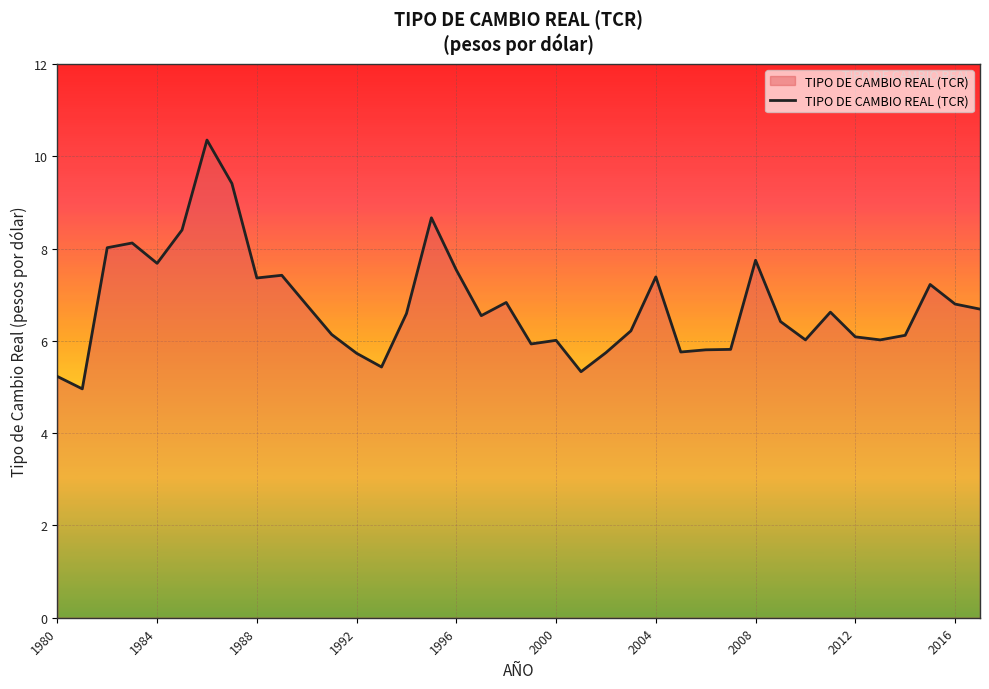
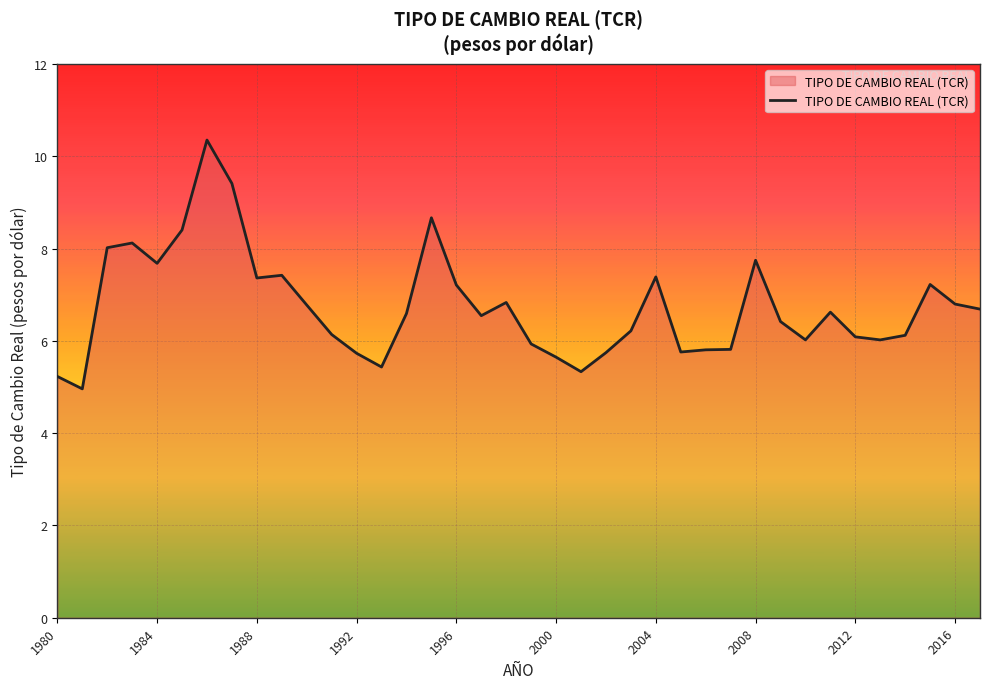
  {
    "1980": 5.2,
    "1984": 7.7,
    "1988": 7.4,
    "1992": 5.7,
-   "1996": 7.5,
-   "2000": 6.0,
+   "1996": 7.2,
+   "2000": 5.6,
    "2004": 7.4,
    "2008": 7.7,
    "2012": 6.1,
    "2016": 6.8
  }
